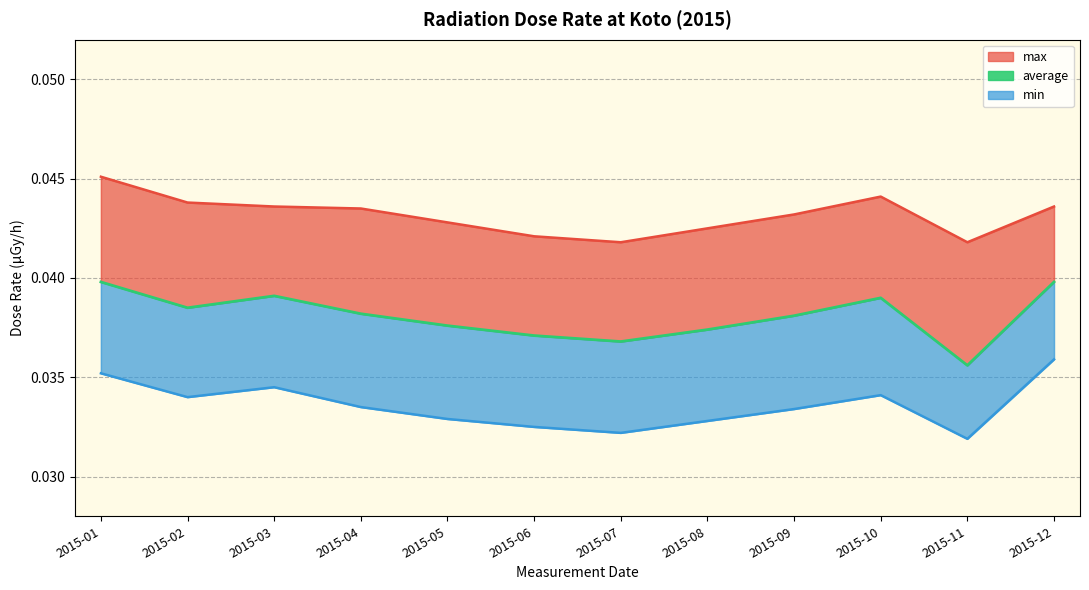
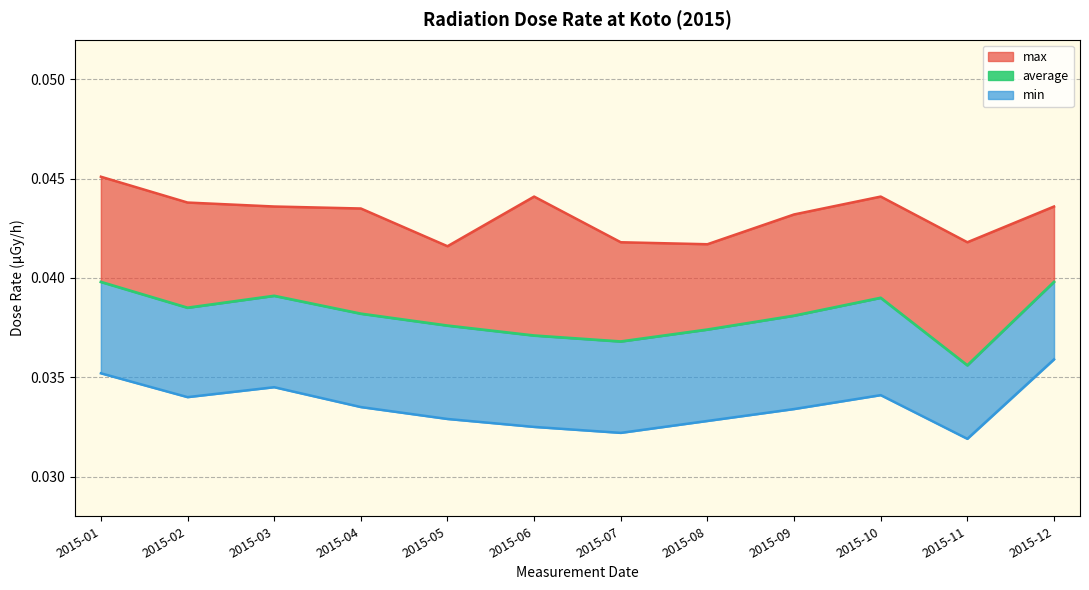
  {
    "max": {
      "2015-01": 0.0451,
      "2015-02": 0.0438,
      "2015-03": 0.0436,
      "2015-04": 0.0435,
-     "2015-05": 0.0428,
-     "2015-06": 0.0421,
+     "2015-05": 0.0416,
+     "2015-06": 0.0441,
      "2015-07": 0.0418,
-     "2015-08": 0.0425,
+     "2015-08": 0.0417,
      "2015-09": 0.0432,
      "2015-10": 0.0441,
      "2015-11": 0.0418,
      "2015-12": 0.0436
    }
  }
